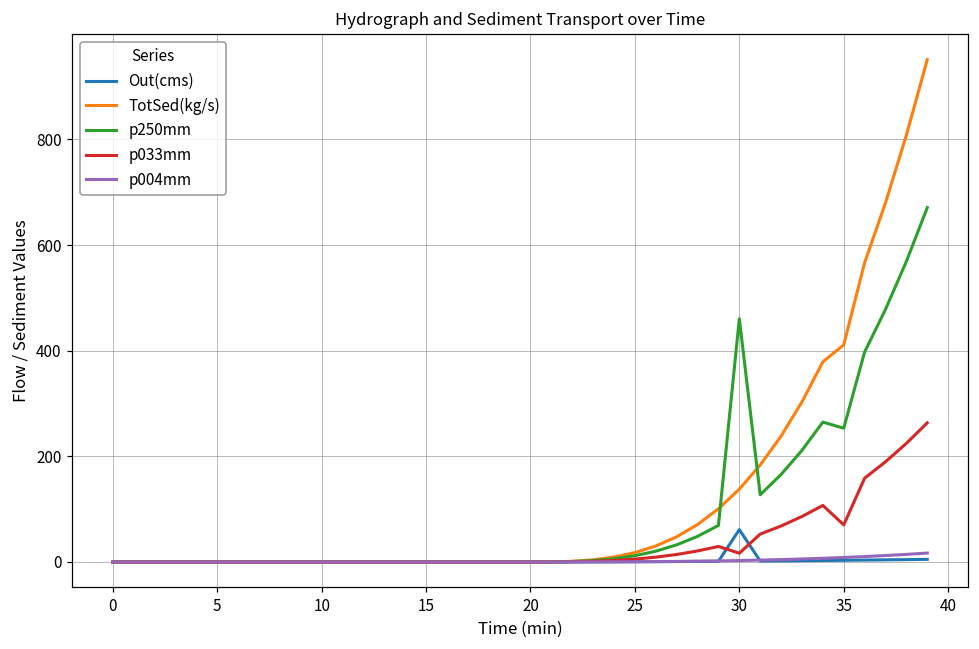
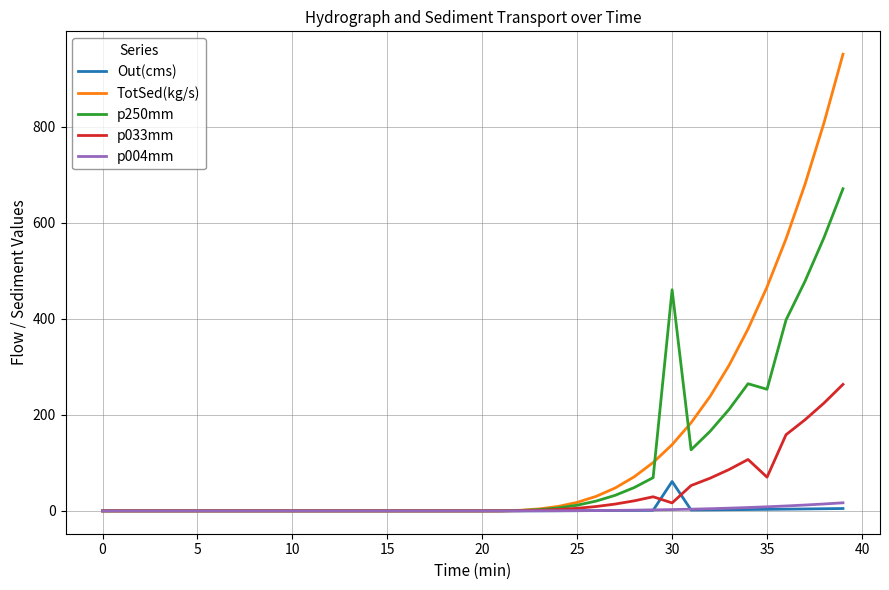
  {
    "Out(cms)": {
      "30": 60
    },
    "TotSed(kg/s)": {
      "25": 20,
      "30": 140,
-     "35": 410
+     "35": 470
    },
    "p250mm": {
      "25": 10,
      "30": 460,
      "35": 250
    },
    "p033mm": {
      "30": 20,
      "35": 70
    },
    "p004mm": {
      "30": 0
    }
  }
